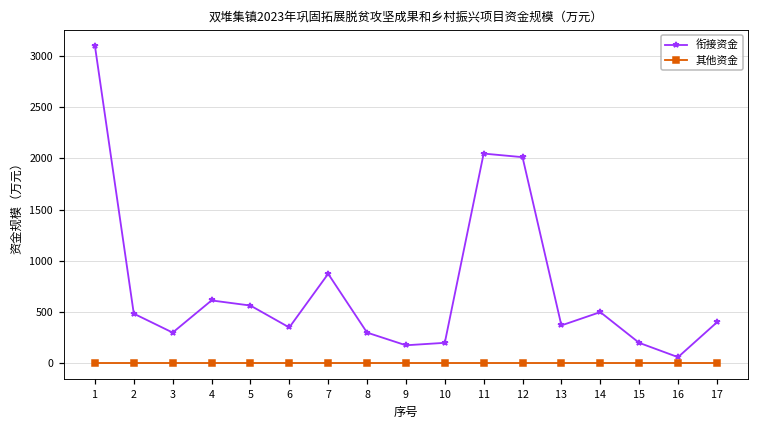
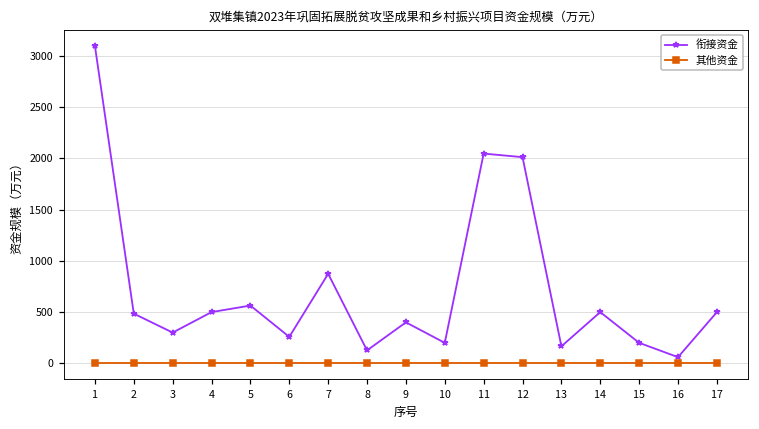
  {
    "衔接资金": {
      "1": 3100,
      "2": 500,
      "3": 300,
-     "4": 600,
+     "4": 500,
      "5": 600,
-     "6": 400,
+     "6": 300,
      "7": 900,
-     "8": 300,
-     "9": 200,
+     "8": 100,
+     "9": 400,
      "10": 200,
      "11": 2000,
      "12": 2000,
-     "13": 400,
+     "13": 200,
      "14": 500,
      "15": 200,
      "16": 100,
-     "17": 400
+     "17": 500
    },
    "其他资金": {
      "1": 0,
      "2": 0,
      "3": 0,
      "4": 0,
      "5": 0,
      "6": 0,
      "7": 0,
      "8": 0,
      "9": 0,
      "10": 0,
      "11": 0,
      "12": 0,
      "13": 0,
      "14": 0,
      "15": 0,
      "16": 0,
      "17": 0
    }
  }
